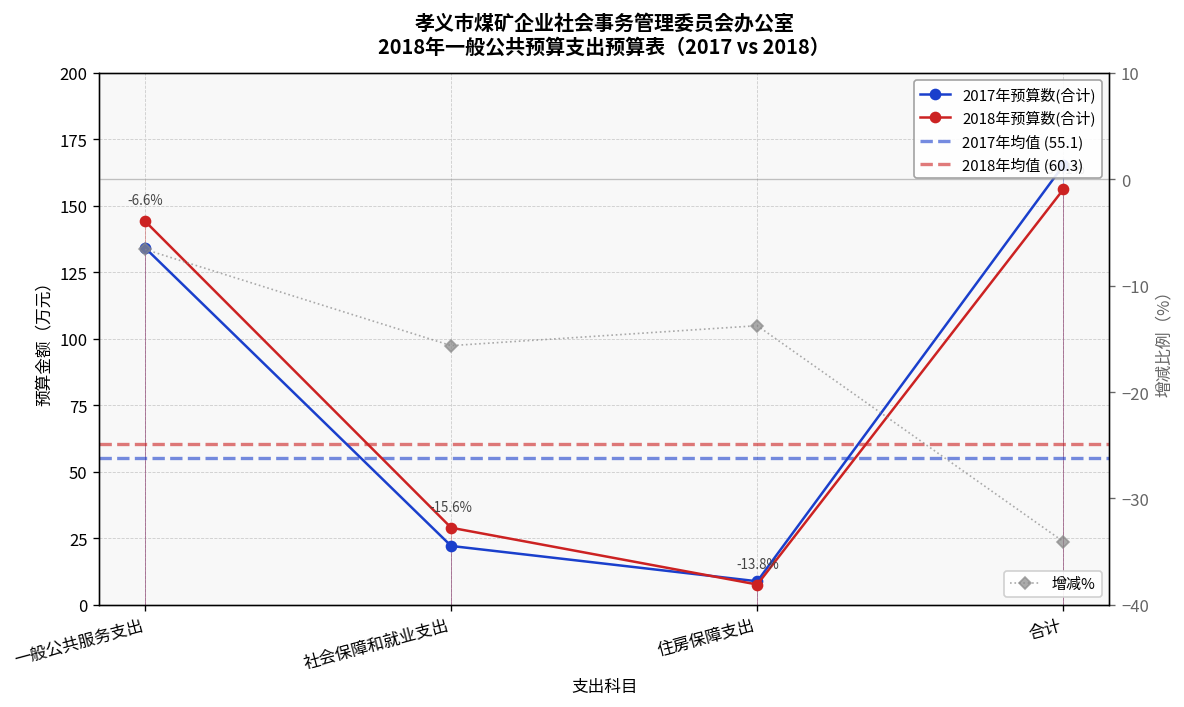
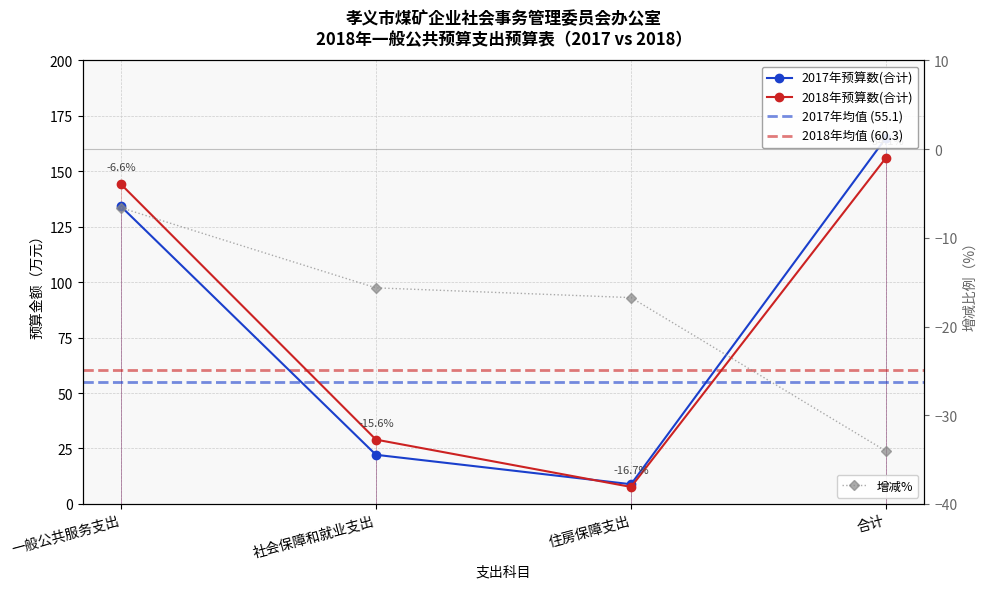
  {
    "增减%": {
-     "住房保障支出": "-13.8%"
+     "住房保障支出": "-16.7%"
    }
  }
